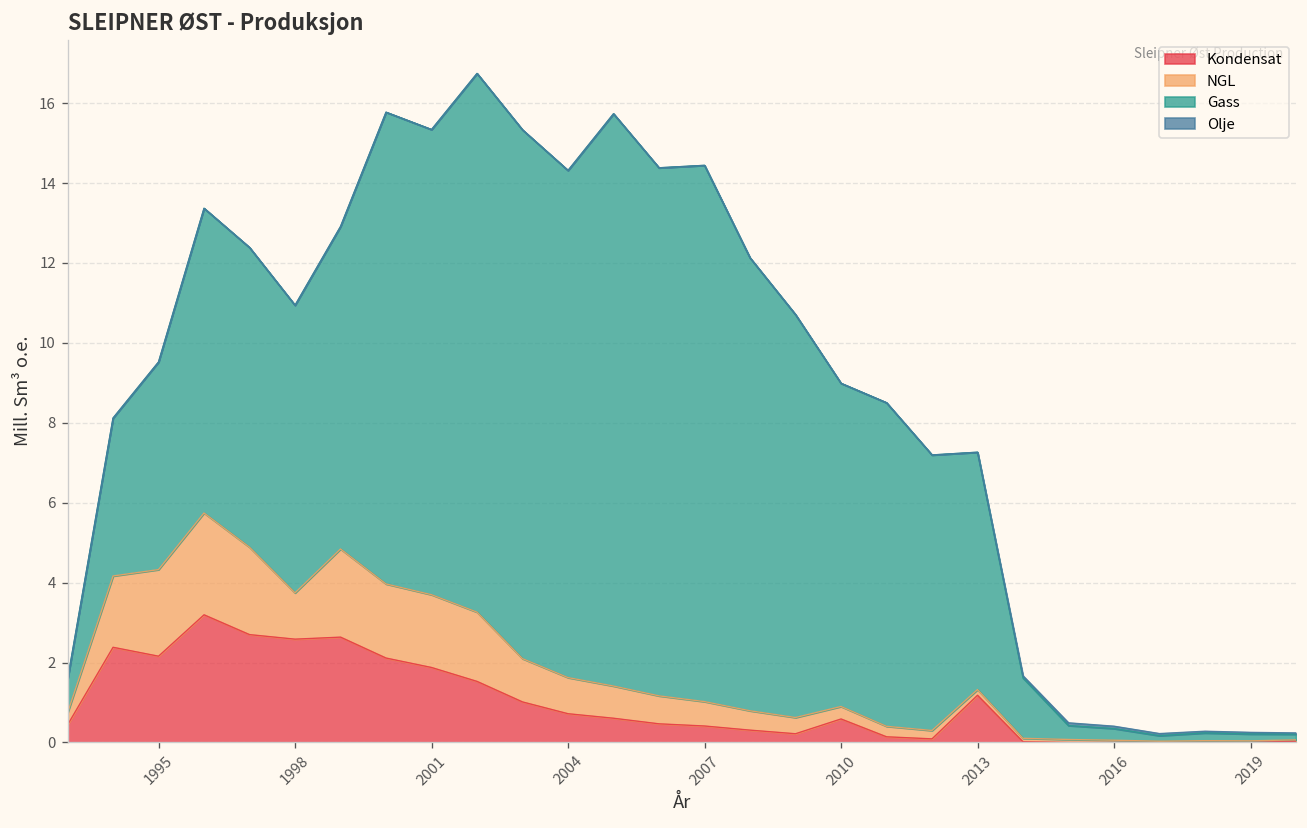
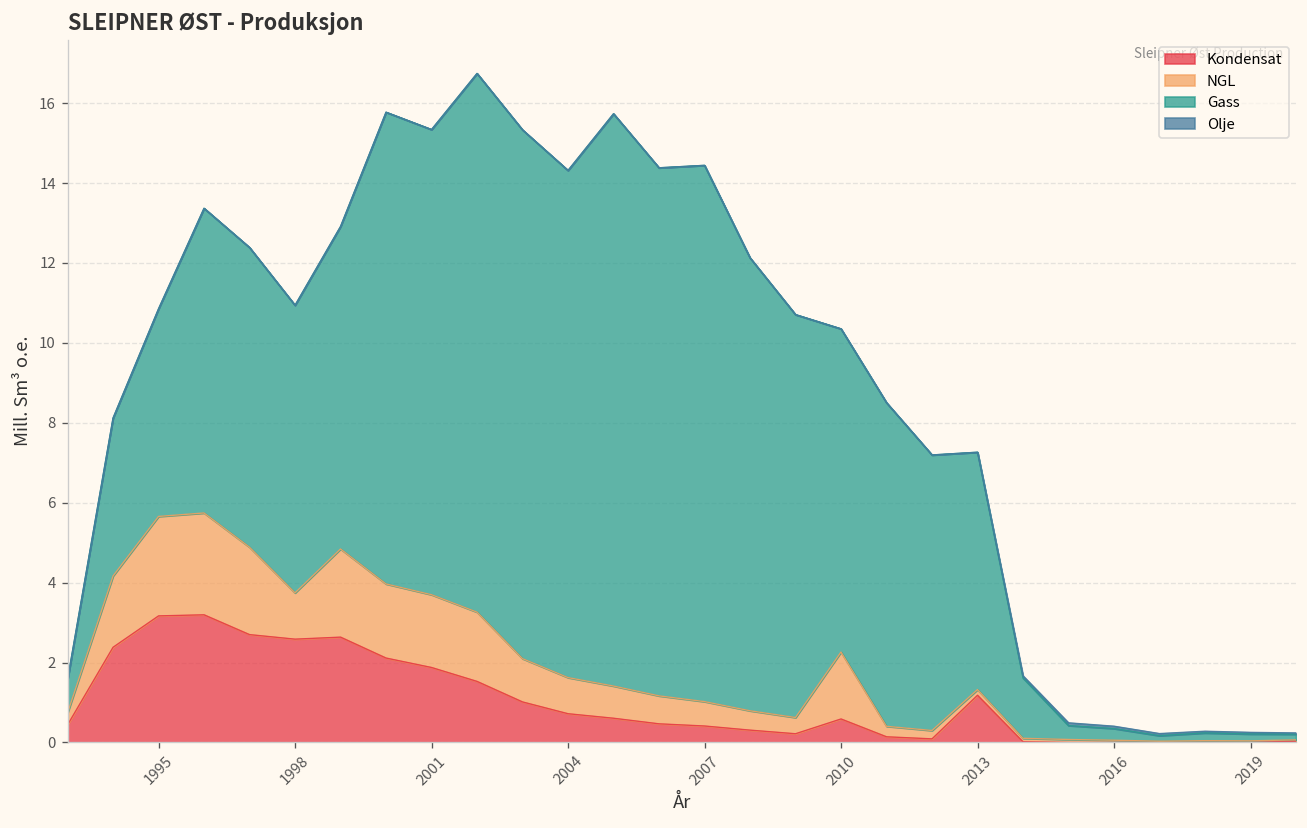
  {
    "Kondensat": {
-     "1995": 2.2,
+     "1995": 3.2,
      "1998": 2.6,
      "2001": 1.9,
      "2004": 0.7,
      "2007": 0.4,
      "2010": 0.6,
      "2013": 1.2
    },
    "NGL": {
-     "1995": 2.2,
+     "1995": 2.5,
      "1998": 1.2,
      "2001": 1.8,
      "2004": 0.9,
      "2007": 0.6,
-     "2010": 0.3,
+     "2010": 1.7,
      "2013": 0.1
    }
  }
